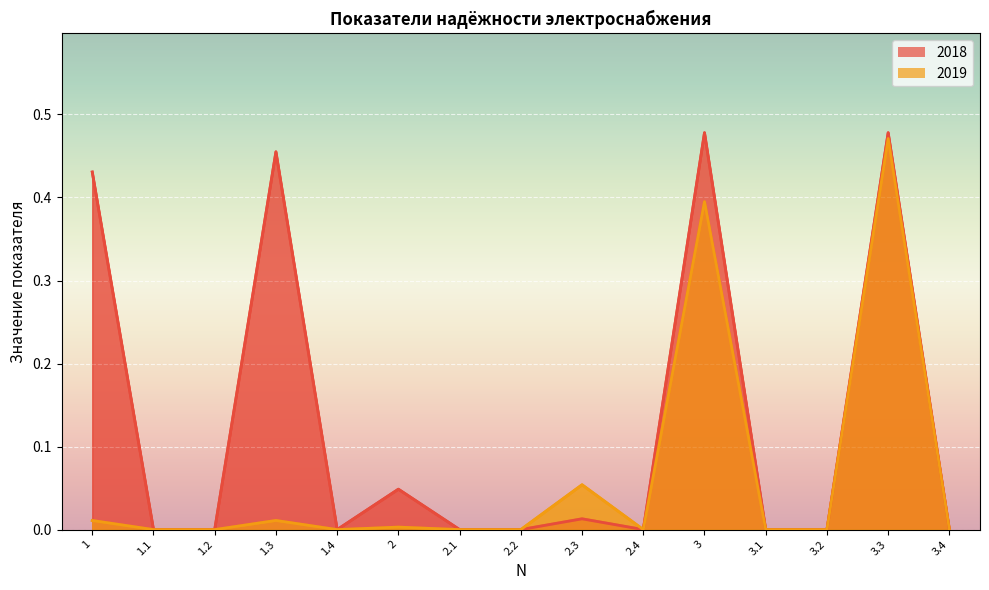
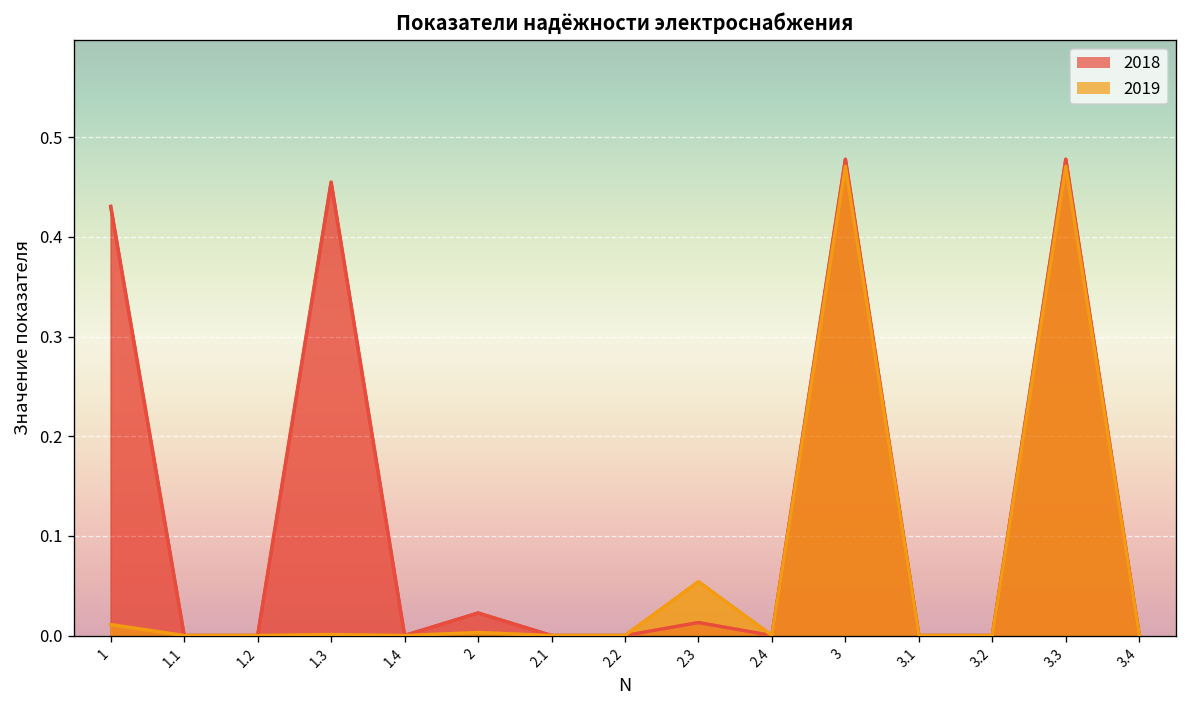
  {
    "2018": {
      "1": 0.43,
      "1.3": 0.46,
-     "2": 0.05,
+     "2": 0.02,
      "2.3": 0.01,
      "3": 0.48,
      "3.3": 0.48
    },
    "2019": {
      "1": 0.01,
-     "1.3": 0.01,
+     "1.3": 0.00,
      "2": 0.00,
      "2.3": 0.05,
-     "3": 0.40,
+     "3": 0.47,
      "3.3": 0.47
    }
  }
